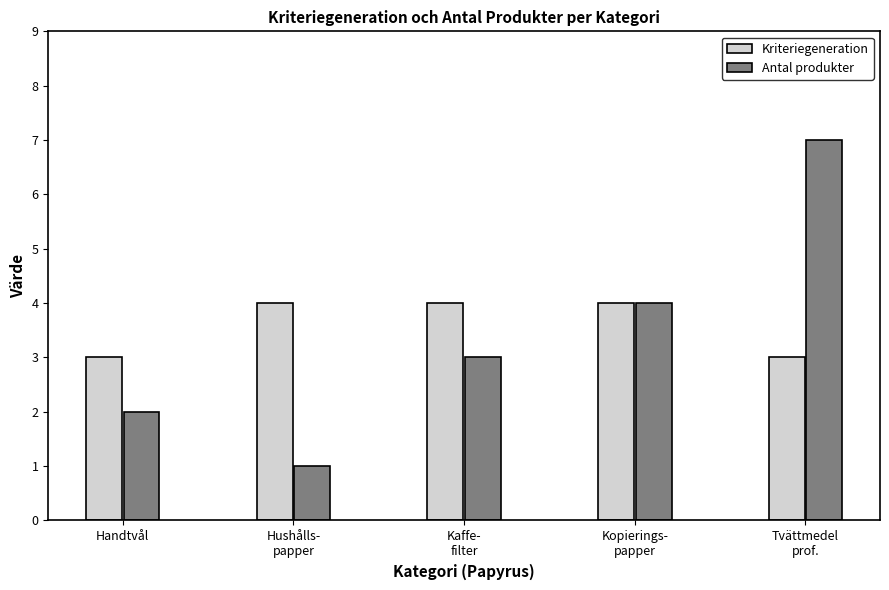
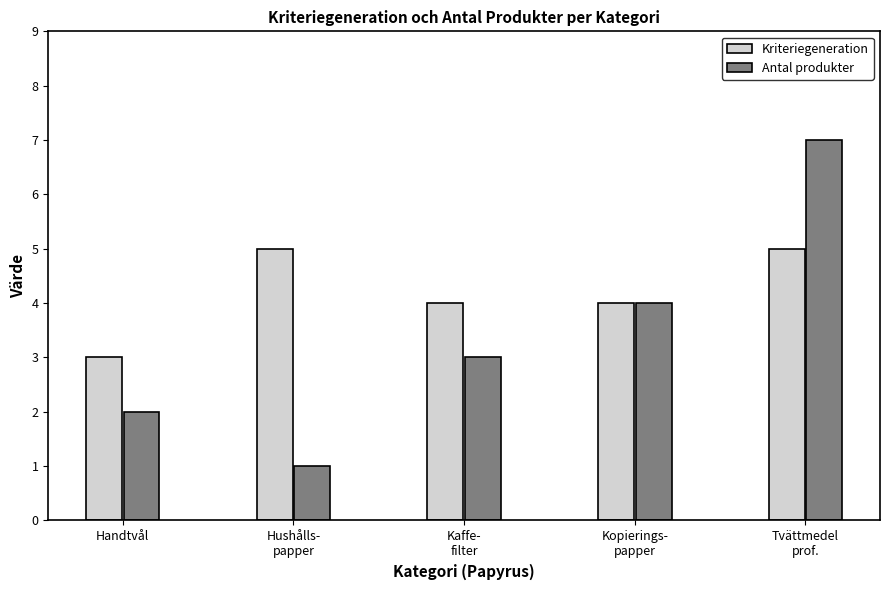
  {
    "Kriteriegeneration": {
      "Handtvål": 3,
-     "Hushålls- papper": 4,
+     "Hushålls- papper": 5,
      "Kaffe- filter": 4,
      "Kopierings- papper": 4,
-     "Tvättmedel prof.": 3
+     "Tvättmedel prof.": 5
    },
    "Antal produkter": {
      "Handtvål": 2,
      "Hushålls- papper": 1,
      "Kaffe- filter": 3,
      "Kopierings- papper": 4,
      "Tvättmedel prof.": 7
    }
  }
